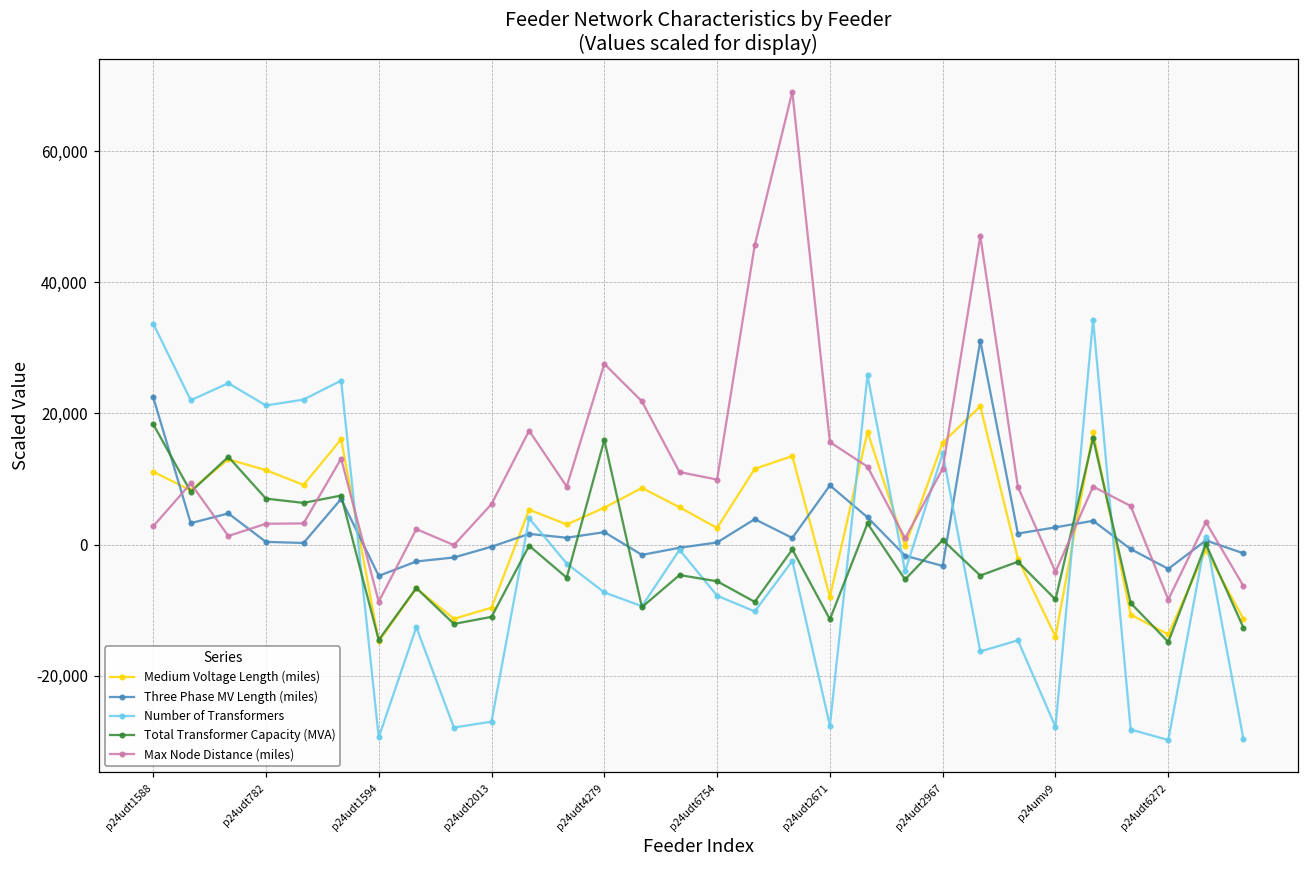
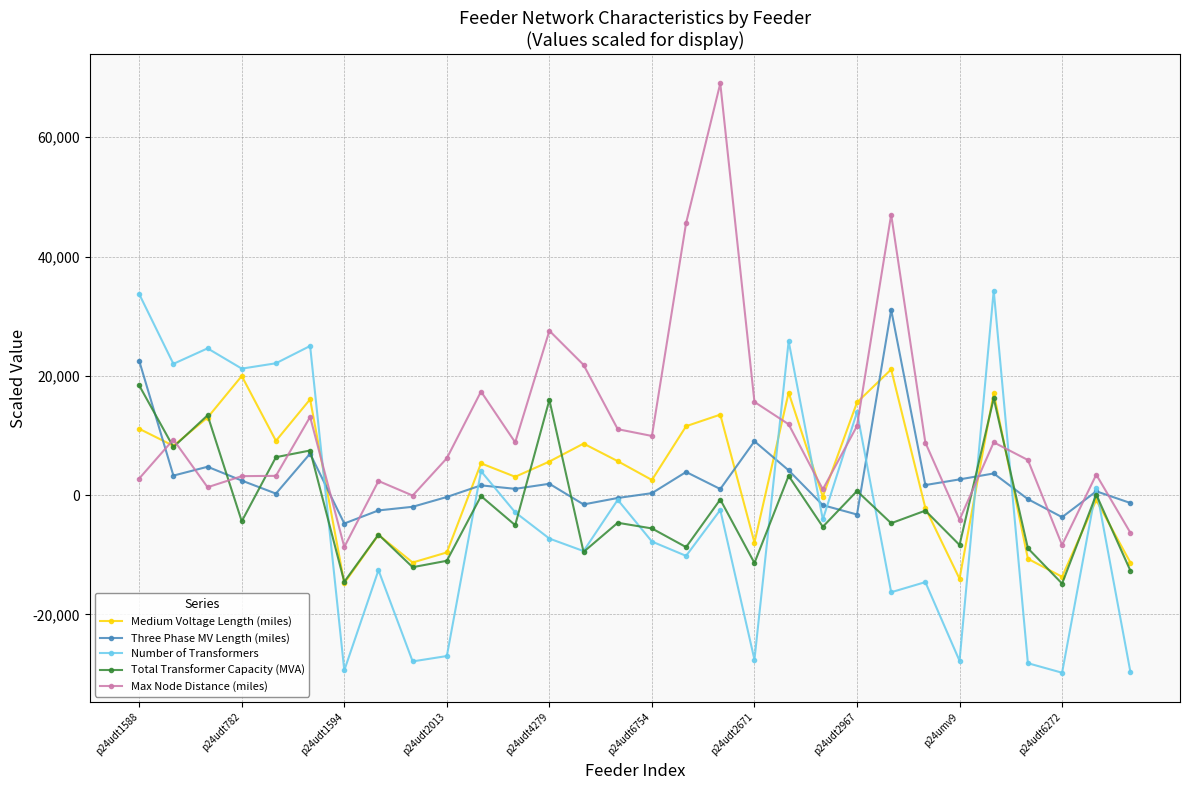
  {
    "Medium Voltage Length (miles)": {
      "p24udt1588": "11,000",
-     "p24udt782": "11,000",
+     "p24udt782": "20,000",
      "p24udt2013": "-10,000",
      "p24udt4279": "6,000",
      "p24udt6754": "3,000",
      "p24udt2671": "-8,000",
      "p24udt2967": "16,000",
      "p24umv9": "-14,000",
      "p24udt6272": "-14,000"
    },
    "Three Phase MV Length (miles)": {
      "p24udt1588": "23,000",
-     "p24udt782": "0",
+     "p24udt782": "2,000",
      "p24udt1594": "-5,000",
      "p24udt2013": "0",
      "p24udt4279": "2,000",
      "p24udt6754": "0",
      "p24udt2671": "9,000",
      "p24udt2967": "-3,000",
      "p24umv9": "3,000",
      "p24udt6272": "-4,000"
    },
    "Number of Transformers": {
      "p24udt1588": "34,000",
      "p24udt782": "21,000",
      "p24udt1594": "-29,000",
      "p24udt2013": "-27,000",
      "p24udt4279": "-7,000",
      "p24udt6754": "-8,000",
      "p24udt2671": "-28,000",
      "p24udt2967": "14,000",
      "p24umv9": "-28,000",
      "p24udt6272": "-30,000"
    },
    "Total Transformer Capacity (MVA)": {
      "p24udt1588": "18,000",
-     "p24udt782": "7,000",
+     "p24udt782": "-4,000",
      "p24udt2013": "-11,000",
      "p24udt4279": "16,000",
      "p24udt6754": "-6,000",
      "p24udt2671": "-11,000",
      "p24udt2967": "1,000",
      "p24umv9": "-8,000",
      "p24udt6272": "-15,000"
    },
    "Max Node Distance (miles)": {
      "p24udt1588": "3,000",
      "p24udt782": "3,000",
      "p24udt1594": "-9,000",
      "p24udt2013": "6,000",
      "p24udt4279": "28,000",
      "p24udt6754": "10,000",
      "p24udt2671": "16,000",
      "p24udt2967": "12,000",
      "p24umv9": "-4,000",
      "p24udt6272": "-8,000"
    }
  }
